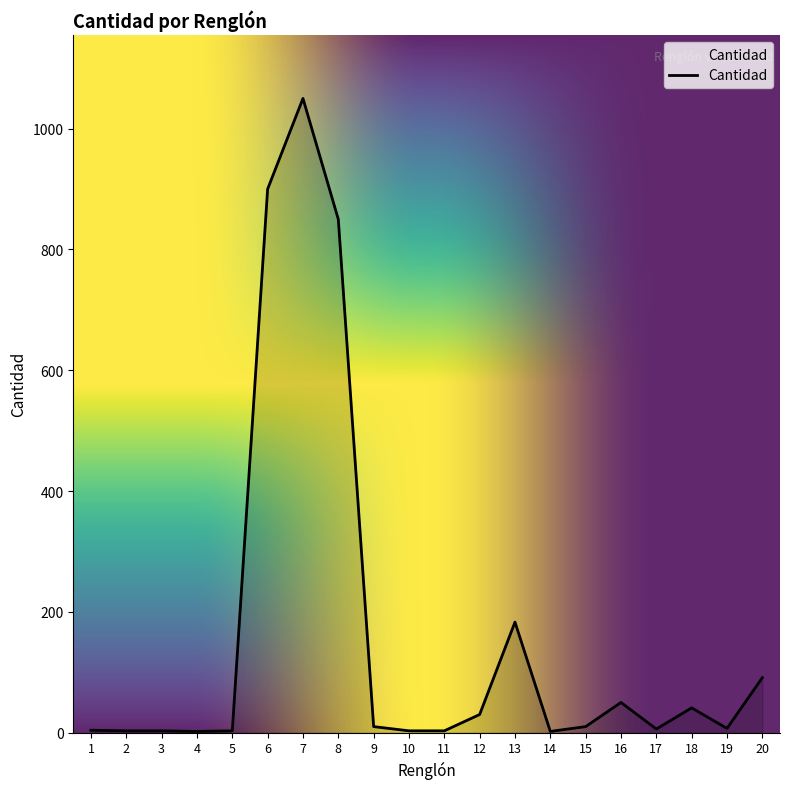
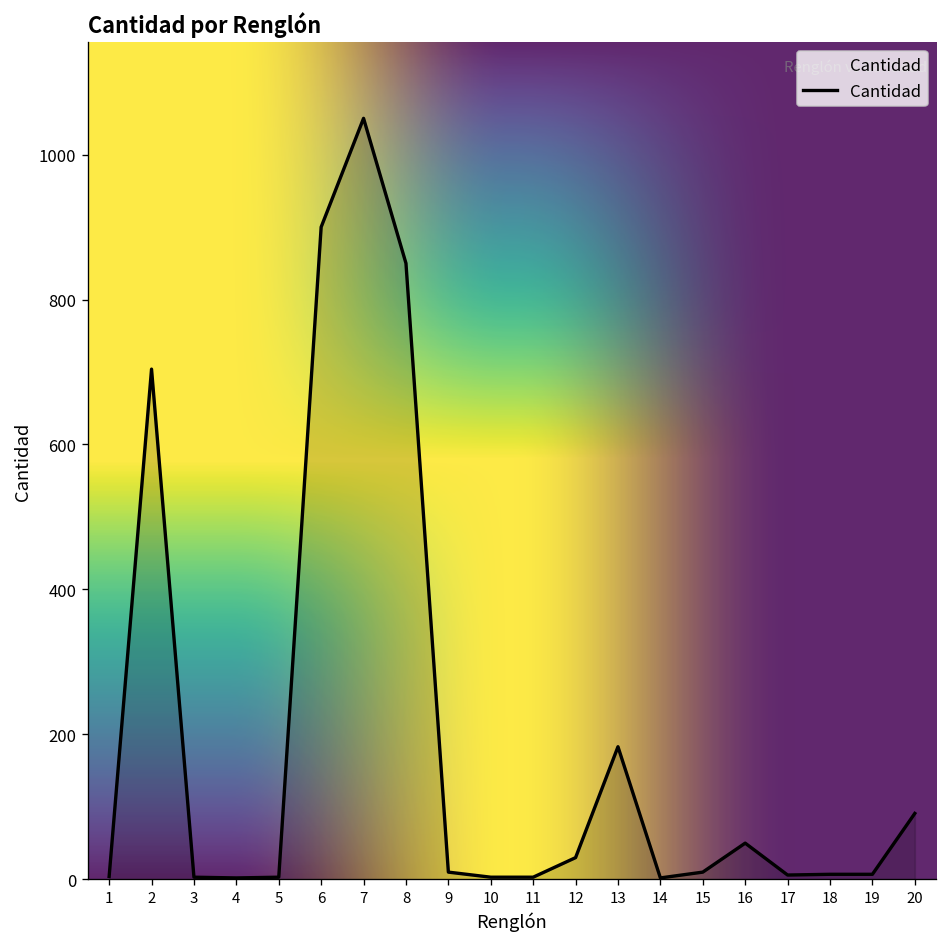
  {
    "1": 0,
-   "2": 0,
+   "2": 700,
    "3": 0,
    "4": 0,
    "5": 0,
    "6": 900,
    "7": 1050,
    "8": 850,
    "9": 10,
    "10": 0,
    "11": 0,
    "12": 30,
    "13": 180,
    "14": 0,
    "15": 10,
    "16": 50,
    "17": 10,
-   "18": 40,
+   "18": 10,
    "19": 10,
    "20": 90
  }
